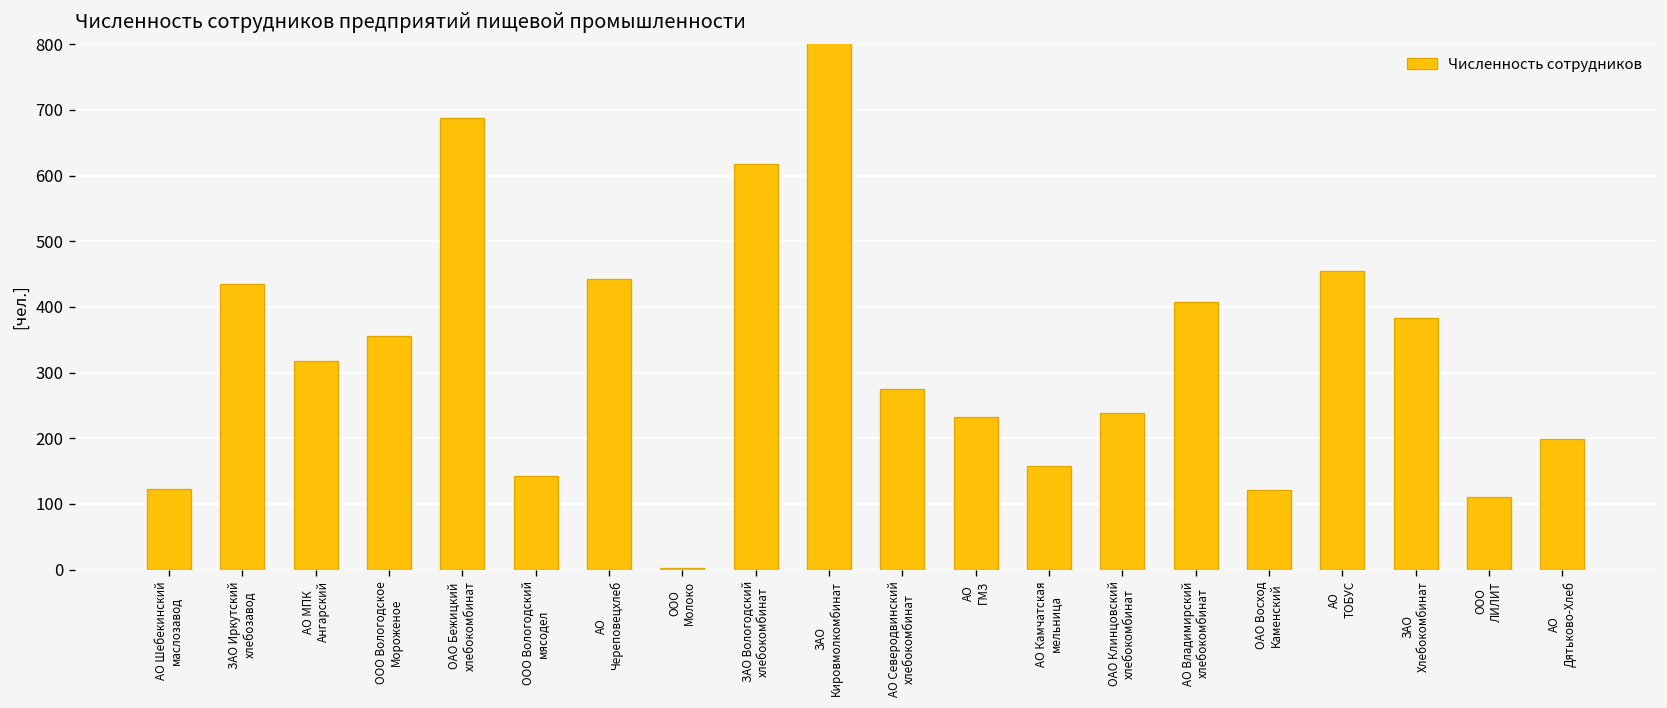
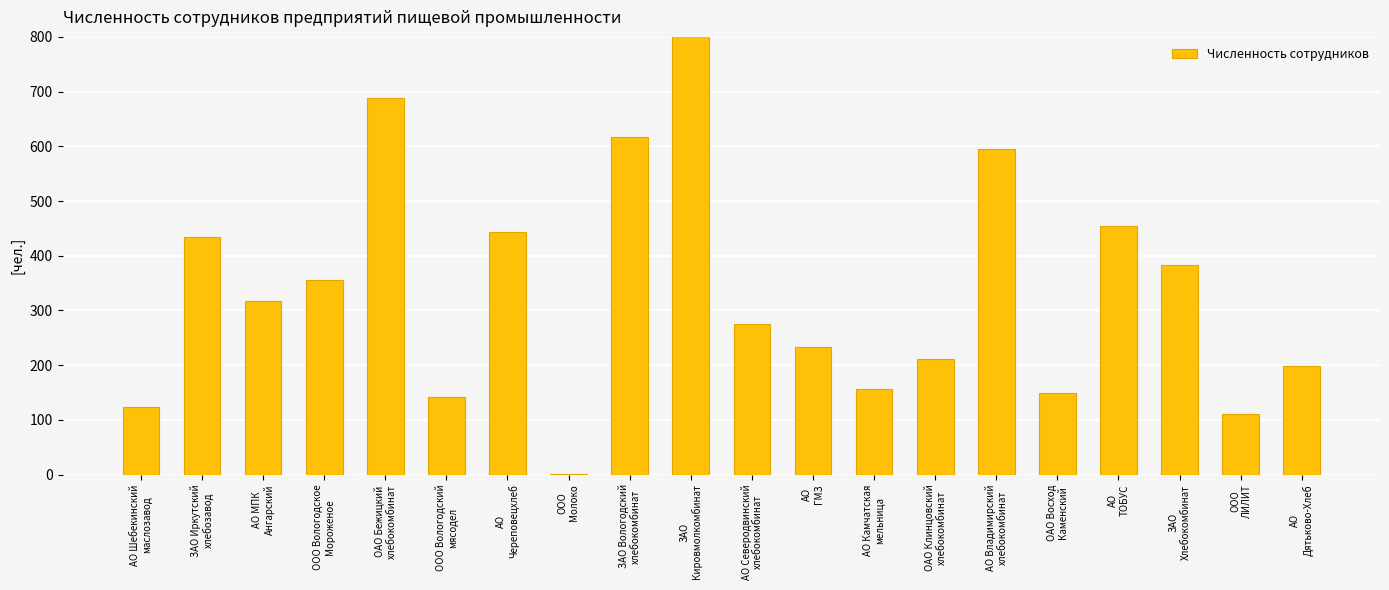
  {
    "АО Шебекинский маслозавод": 120,
    "ЗАО Иркутский хлебозавод": 440,
    "АО МПК Ангарский": 320,
    "ООО Вологодское Мороженое": 360,
    "ОАО Бежицкий хлебокомбинат": 690,
    "ООО Вологодский мясодел": 140,
    "АО Череповецхлеб": 440,
    "ЗАО Вологодский хлебокомбинат": 620,
    "АО Северодвинский хлебокомбинат": 280,
    "АО ГМЗ": 230,
    "АО Камчатская мельница": 160,
-   "ОАО Клинцовский хлебокомбинат": 240,
-   "АО Владимирский хлебокомбинат": 410,
-   "ОАО Восход Каменский": 120,
+   "ОАО Клинцовский хлебокомбинат": 210,
+   "АО Владимирский хлебокомбинат": 600,
+   "ОАО Восход Каменский": 150,
    "АО ТОБУС": 460,
    "ЗАО Хлебокомбинат": 380,
    "ООО ЛИЛИТ": 110,
    "АО Дятьково-Хлеб": 200
  }
